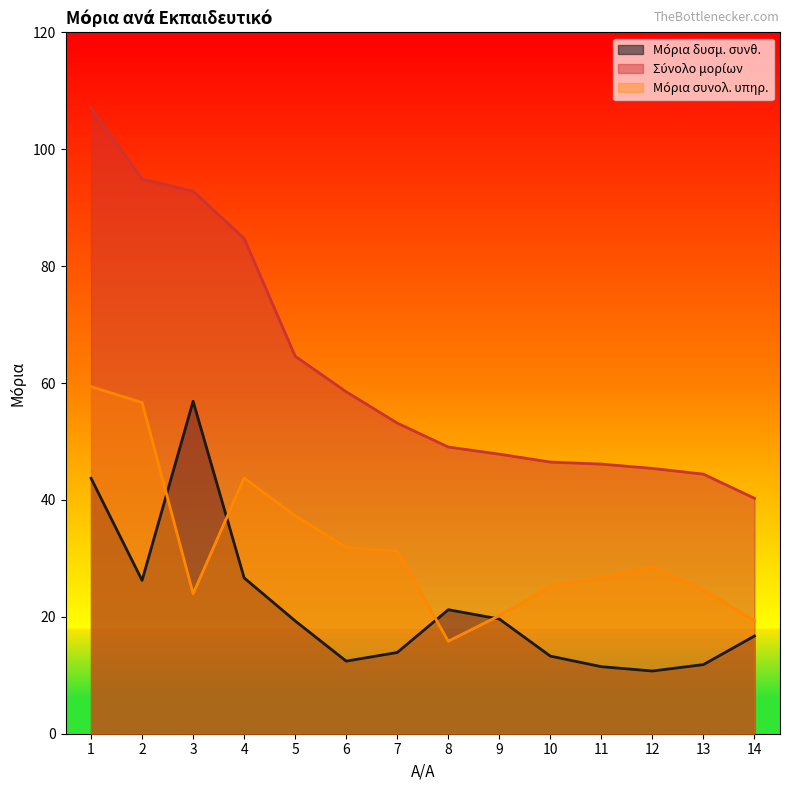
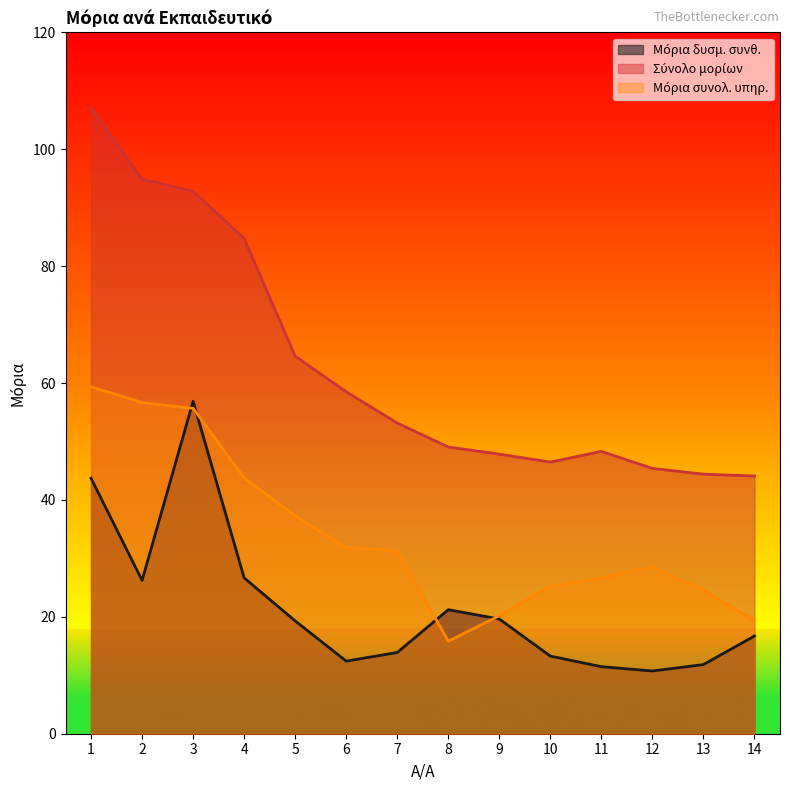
  {
    "Μόρια δυσμ. συνθ.": {
      "1": 44,
      "2": 26,
      "3": 57,
      "4": 27,
      "5": 19,
      "6": 12,
      "7": 14,
      "8": 21,
      "9": 20,
      "10": 13,
      "11": 11,
      "12": 11,
      "13": 12,
      "14": 17
    },
    "Σύνολο μορίων": {
      "1": 107,
      "2": 95,
      "3": 93,
      "4": 85,
      "5": 65,
      "6": 59,
      "7": 53,
      "8": 49,
      "9": 48,
      "10": 46,
-     "11": 46,
+     "11": 48,
      "12": 45,
      "13": 44,
-     "14": 40
+     "14": 44
    },
    "Μόρια συνολ. υπηρ.": {
      "1": 59,
      "2": 57,
-     "3": 24,
+     "3": 56,
      "4": 44,
      "5": 37,
      "6": 32,
      "7": 31,
      "8": 16,
      "9": 20,
      "10": 25,
      "11": 27,
      "12": 29,
      "13": 25,
      "14": 19
    }
  }
